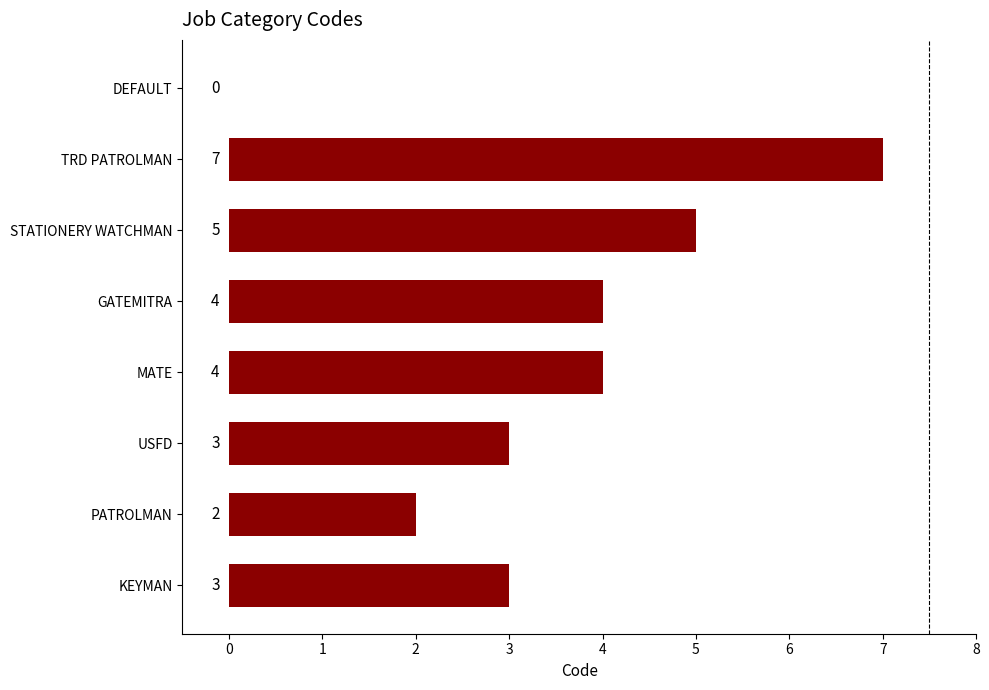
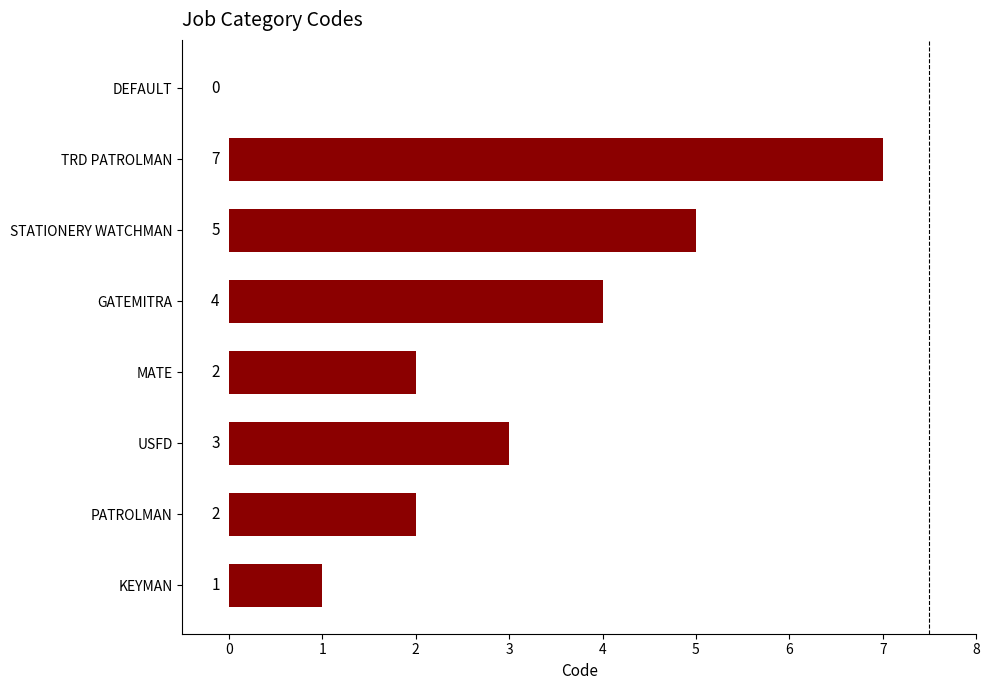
  {
    "DEFAULT": 0,
-   "MATE": 4,
-   "KEYMAN": 3
+   "MATE": 2,
+   "KEYMAN": 1
  }
